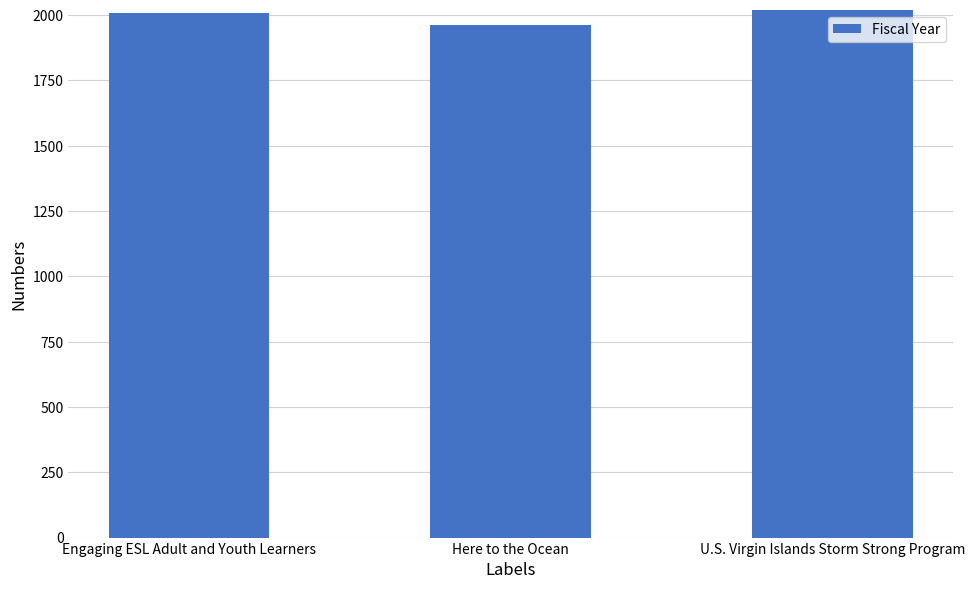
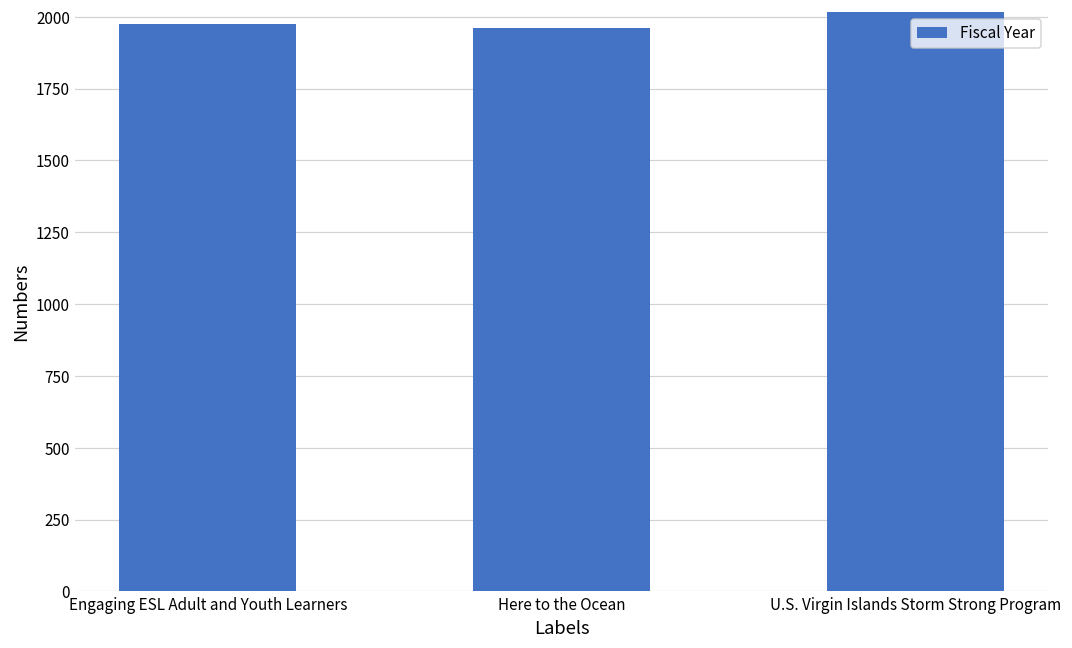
  {
-   "Engaging ESL Adult and Youth Learners": 2010,
+   "Engaging ESL Adult and Youth Learners": 1980,
    "Here to the Ocean": 1960,
    "U.S. Virgin Islands Storm Strong Program": 2020
  }
